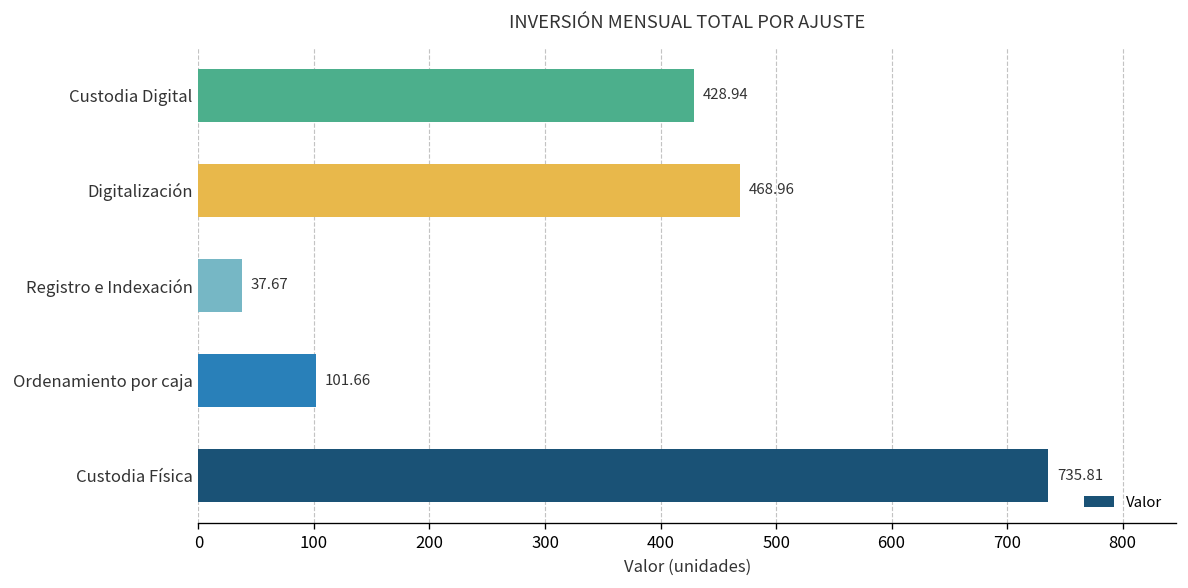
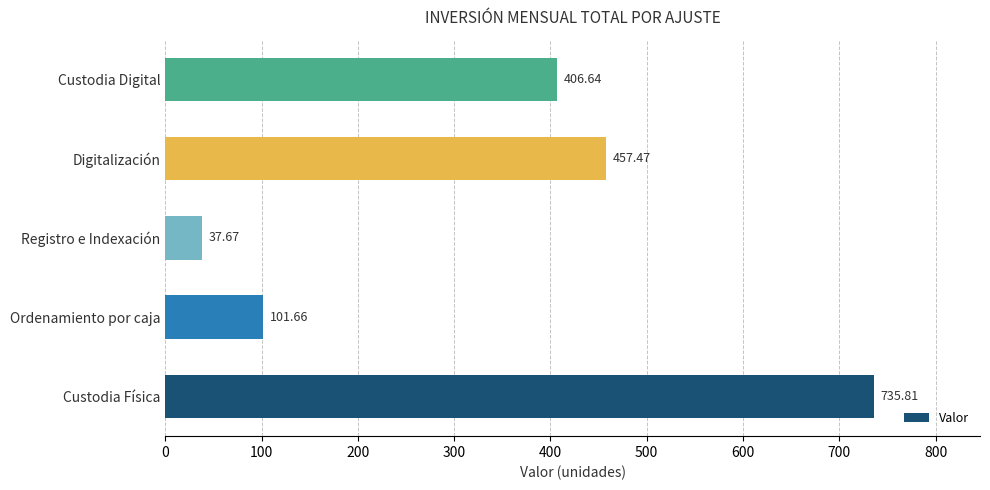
  {
-   "Custodia Digital": 428.94,
-   "Digitalización": 468.96,
+   "Custodia Digital": 406.64,
+   "Digitalización": 457.47,
    "Registro e Indexación": 37.67,
    "Ordenamiento por caja": 101.66,
    "Custodia Física": 735.81
  }
